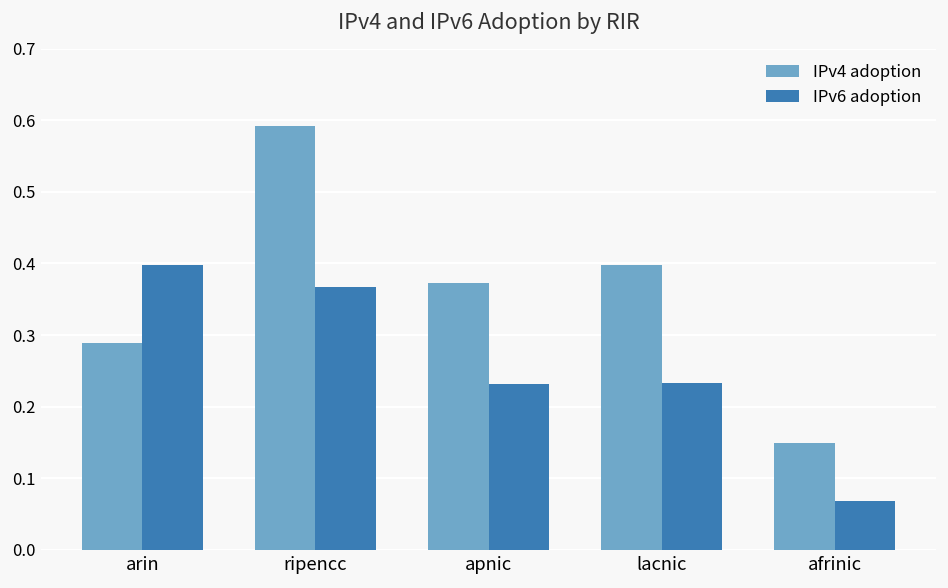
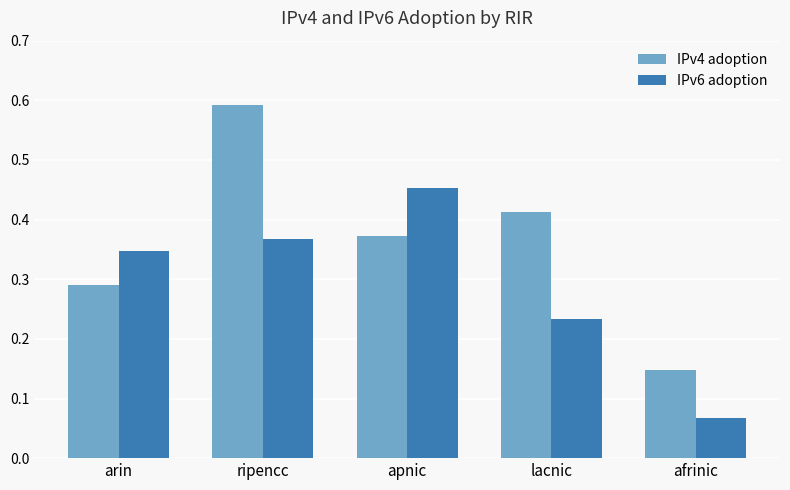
  {
    "IPv4 adoption": {
      "arin": 0.29,
      "ripencc": 0.59,
      "apnic": 0.37,
-     "lacnic": 0.40,
+     "lacnic": 0.41,
      "afrinic": 0.15
    },
    "IPv6 adoption": {
-     "arin": 0.40,
+     "arin": 0.35,
      "ripencc": 0.37,
-     "apnic": 0.23,
+     "apnic": 0.45,
      "lacnic": 0.23,
      "afrinic": 0.07
    }
  }
